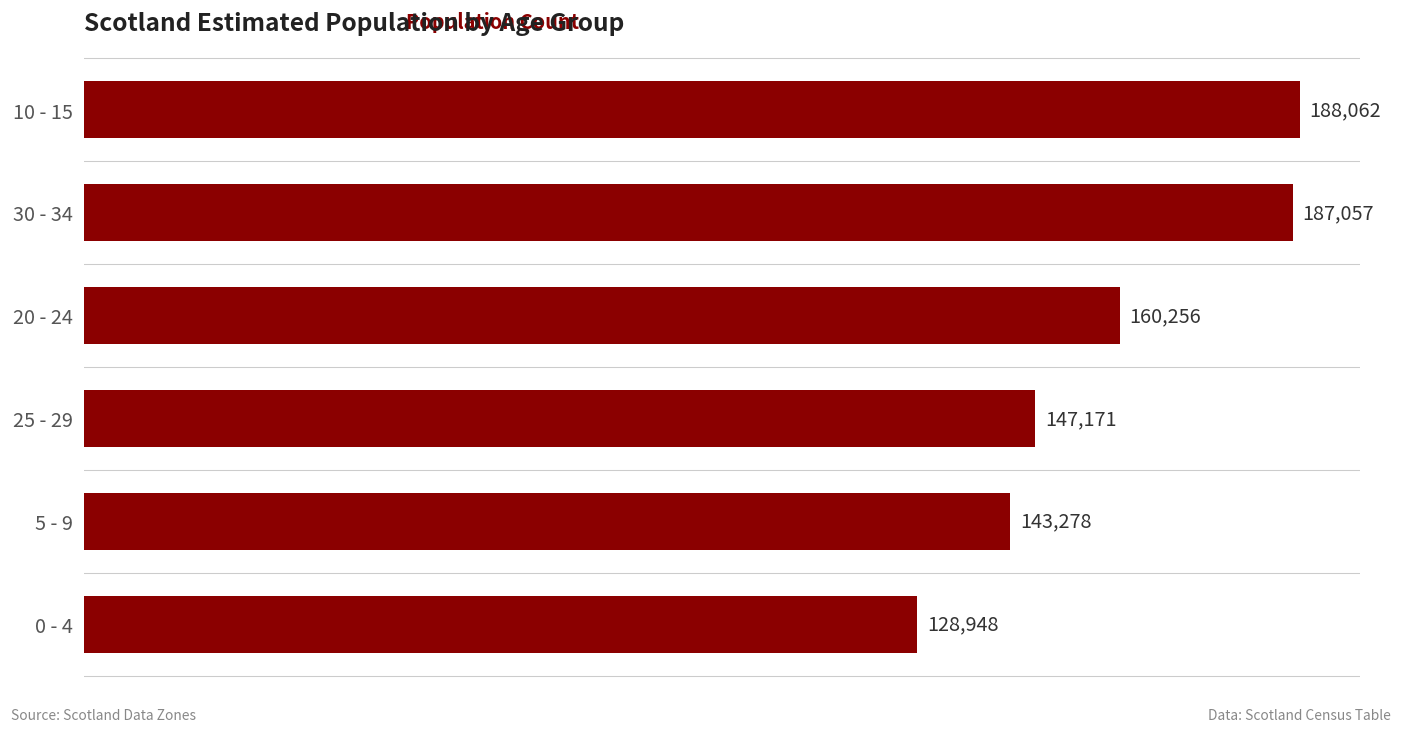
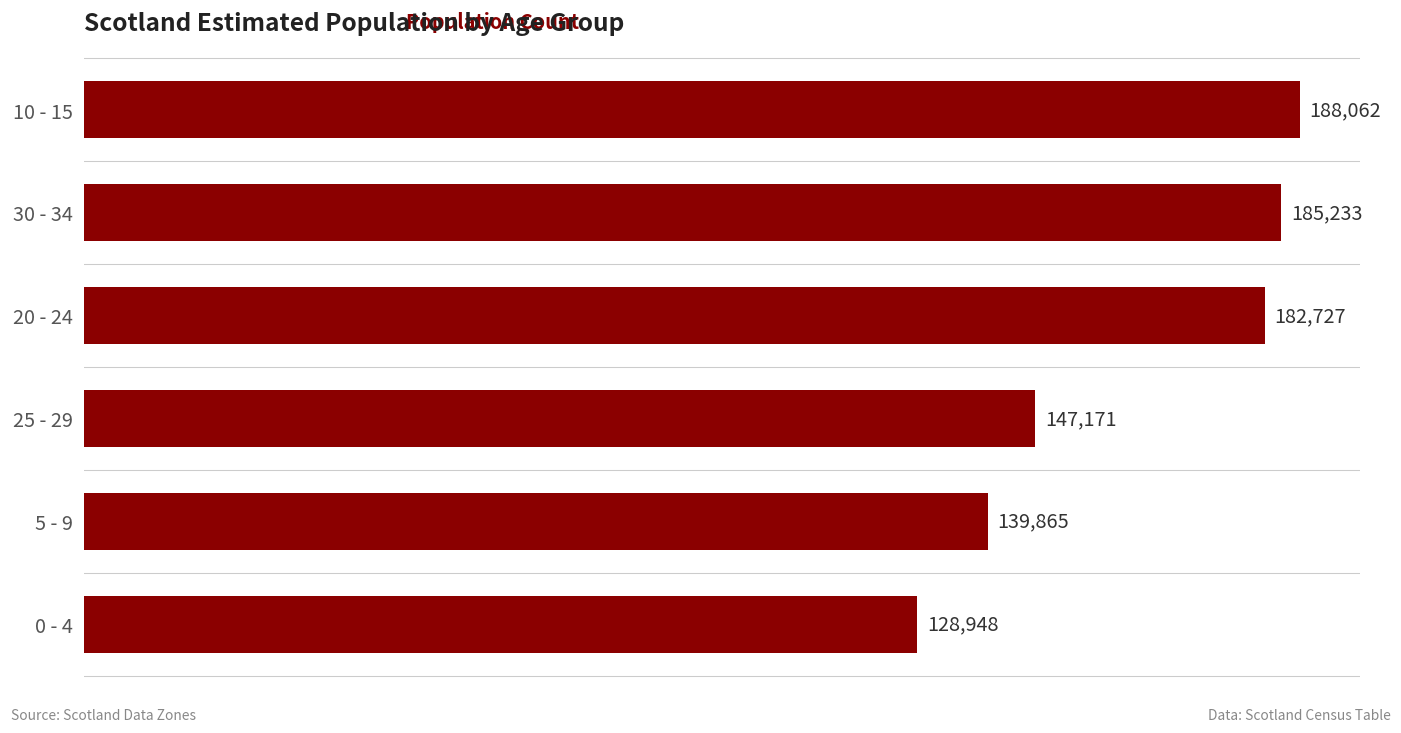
  {
    "10 - 15": "188,062",
-   "30 - 34": "187,057",
-   "20 - 24": "160,256",
+   "30 - 34": "185,233",
+   "20 - 24": "182,727",
    "25 - 29": "147,171",
-   "5 - 9": "143,278",
+   "5 - 9": "139,865",
    "0 - 4": "128,948"
  }
